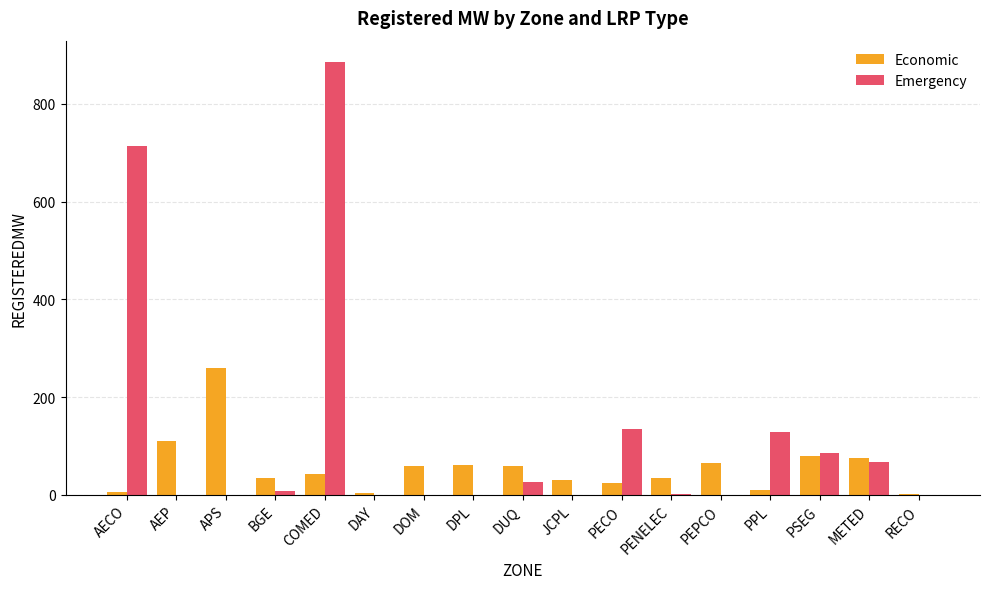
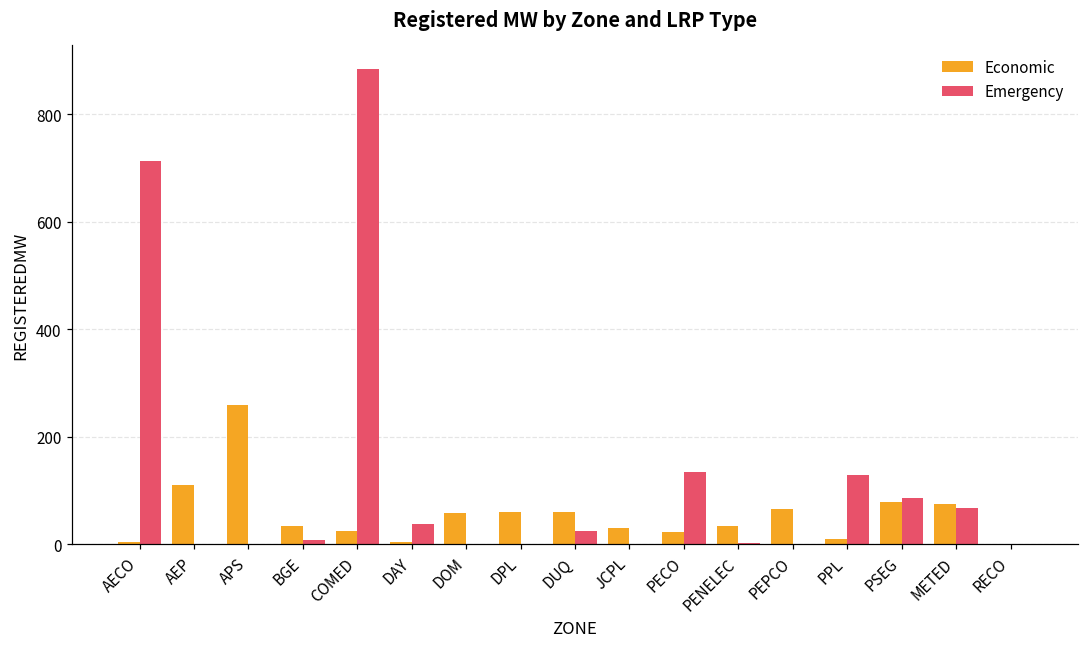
  {
    "Economic": {
      "AEP": 110,
      "APS": 260,
      "BGE": 30,
-     "COMED": 40,
+     "COMED": 20,
      "DOM": 60,
      "DPL": 60,
      "DUQ": 60,
      "JCPL": 30,
      "PECO": 20,
      "PENELEC": 30,
      "PEPCO": 60,
      "PPL": 10,
      "PSEG": 80,
      "METED": 80
    },
    "Emergency": {
      "AECO": 710,
      "AEP": 0,
      "APS": 0,
      "BGE": 10,
      "COMED": 880,
-     "DAY": 0,
+     "DAY": 40,
      "DOM": 0,
      "DPL": 0,
      "DUQ": 30,
      "JCPL": 0,
      "PECO": 140,
      "PPL": 130,
      "PSEG": 90,
      "METED": 70,
      "RECO": 0
    }
  }
